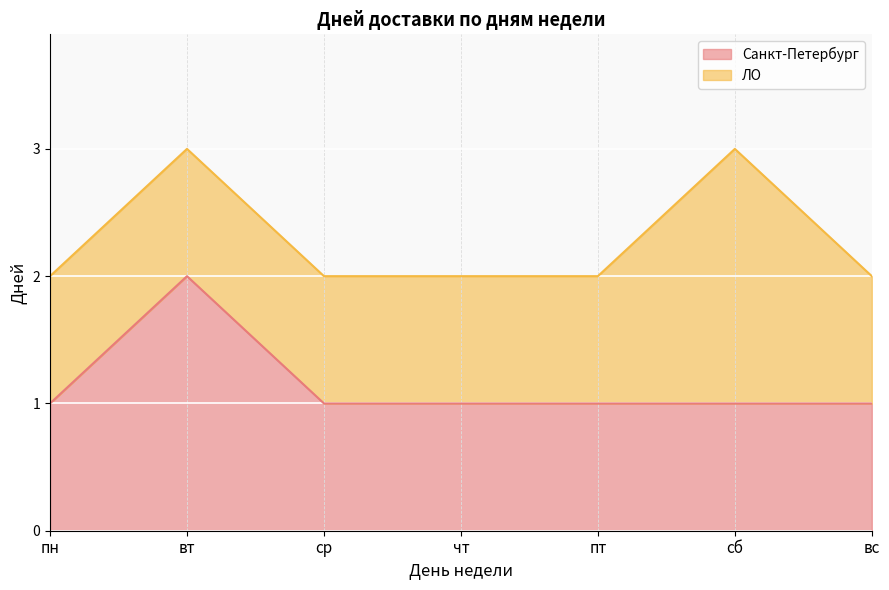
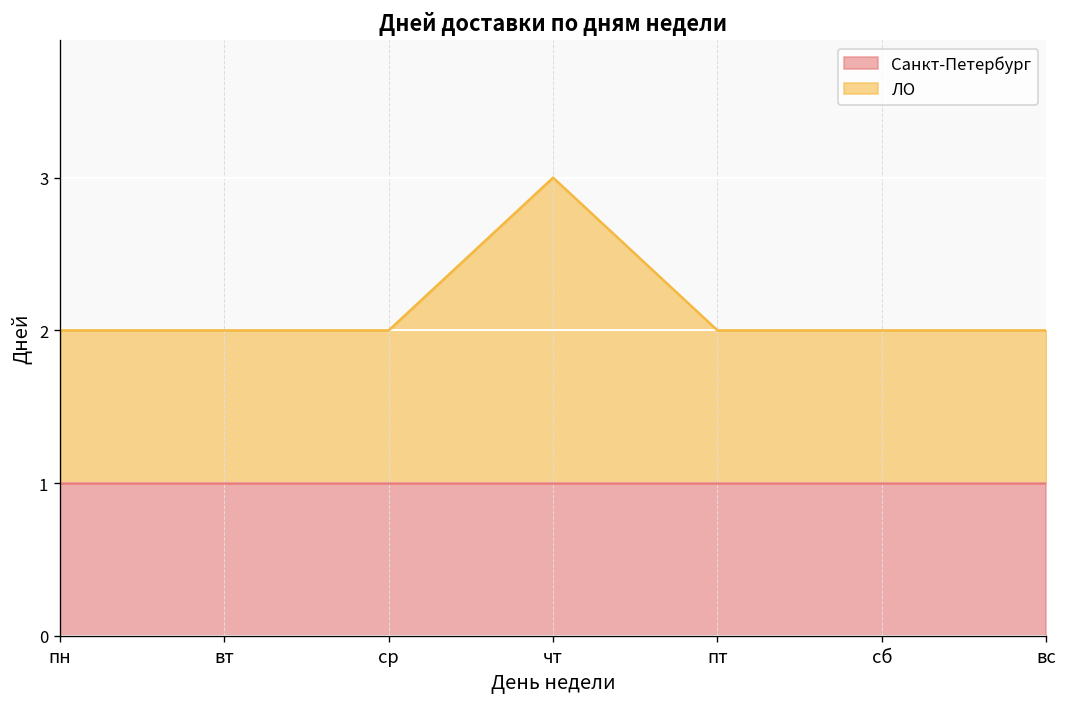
  {
    "Санкт-Петербург": {
      "пн": 1,
-     "вт": 2,
+     "вт": 1,
      "ср": 1,
      "чт": 1,
      "пт": 1,
      "сб": 1,
      "вс": 1
    },
    "ЛО": {
      "пн": 1,
      "вт": 1,
      "ср": 1,
-     "чт": 1,
+     "чт": 2,
      "пт": 1,
-     "сб": 2,
+     "сб": 1,
      "вс": 1
    }
  }
